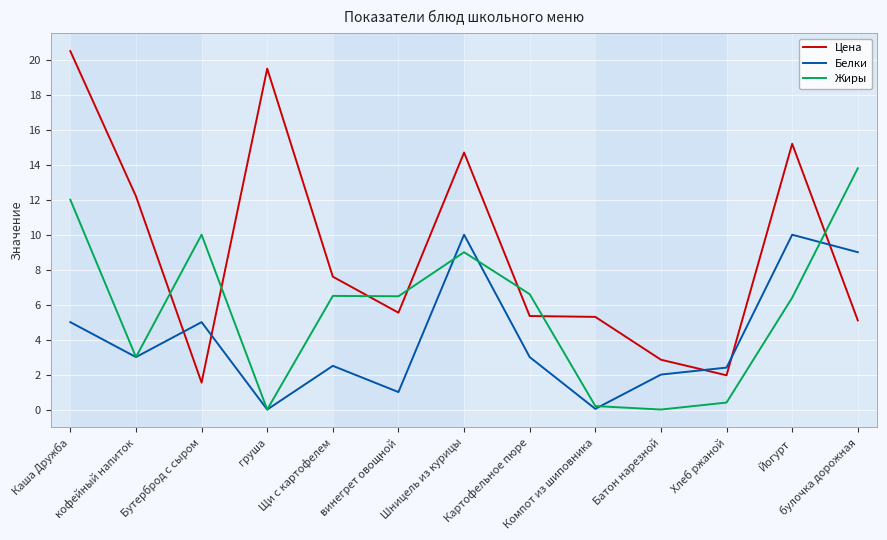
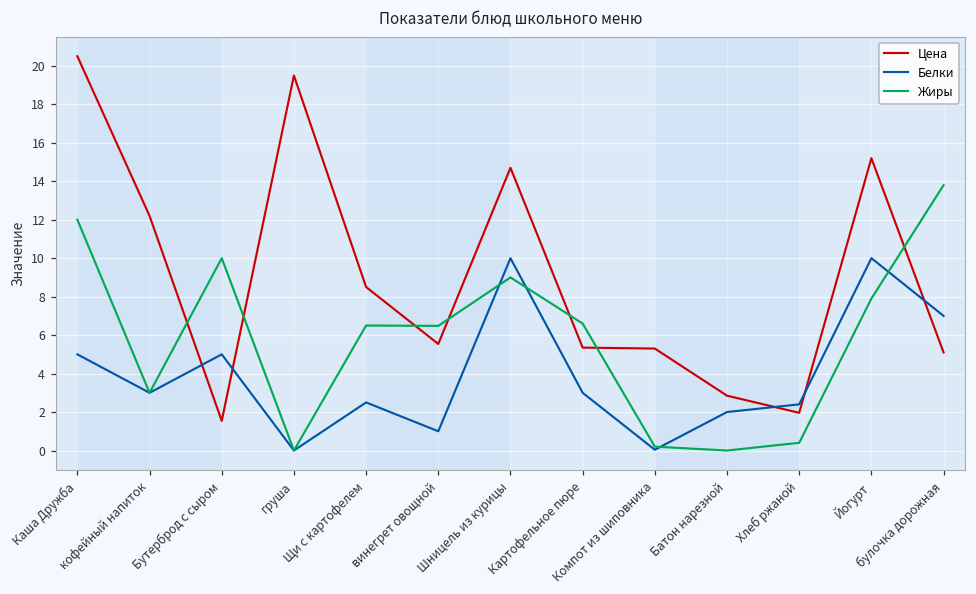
  {
    "Цена": {
      "Каша Дружба": 20.5,
      "кофейный напиток": 12.2,
      "Бутерброд с сыром": 1.5,
      "груша": 19.5,
-     "Щи с картофелем": 7.6,
+     "Щи с картофелем": 8.5,
      "винегрет овощной": 5.5,
      "Шницель из курицы": 14.7,
      "Картофельное пюре": 5.4,
      "Компот из шиповника": 5.3,
      "Батон нарезной": 2.9,
      "Хлеб ржаной": 2.0,
      "Йогурт": 15.2,
      "булочка дорожная": 5.1
    },
    "Белки": {
      "Каша Дружба": 5,
      "Бутерброд с сыром": 5,
      "Щи с картофелем": 2.5,
      "винегрет овощной": 1,
      "Шницель из курицы": 10,
      "Картофельное пюре": 3,
      "Компот из шиповника": 0,
      "Батон нарезной": 2,
      "Хлеб ржаной": 2.4,
      "Йогурт": 10,
-     "булочка дорожная": 9
+     "булочка дорожная": 7
    },
    "Жиры": {
      "Каша Дружба": 12.0,
      "Бутерброд с сыром": 10.0,
      "Щи с картофелем": 6.5,
      "винегрет овощной": 6.5,
      "Шницель из курицы": 9.0,
      "Картофельное пюре": 6.6,
      "Компот из шиповника": 0.2,
      "Батон нарезной": 0.0,
      "Хлеб ржаной": 0.4,
-     "Йогурт": 6.4,
+     "Йогурт": 7.9,
      "булочка дорожная": 13.8
    }
  }
